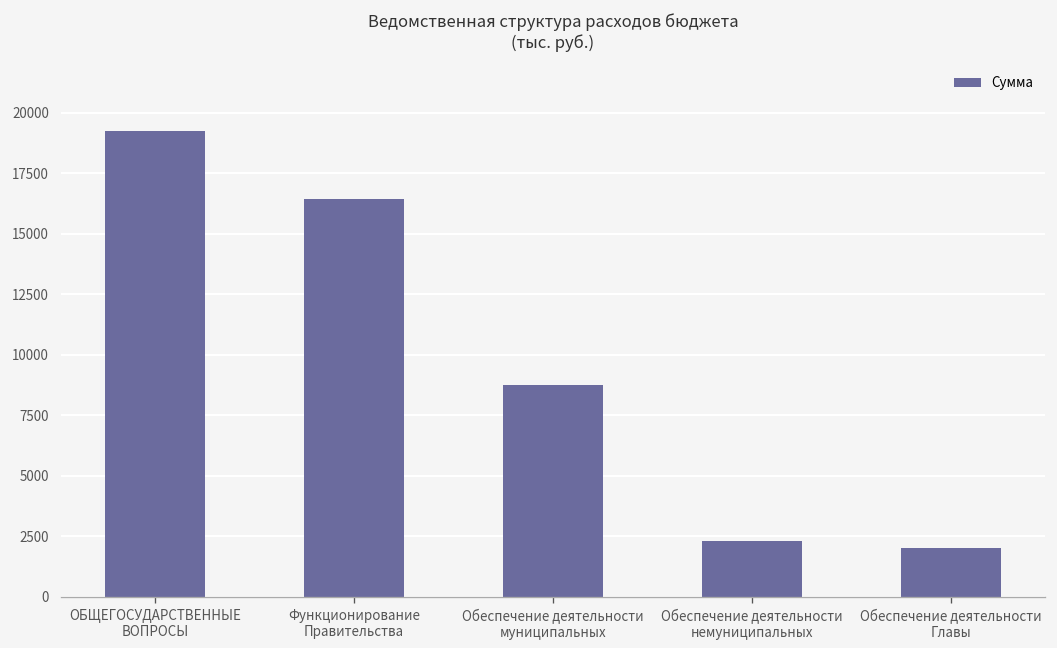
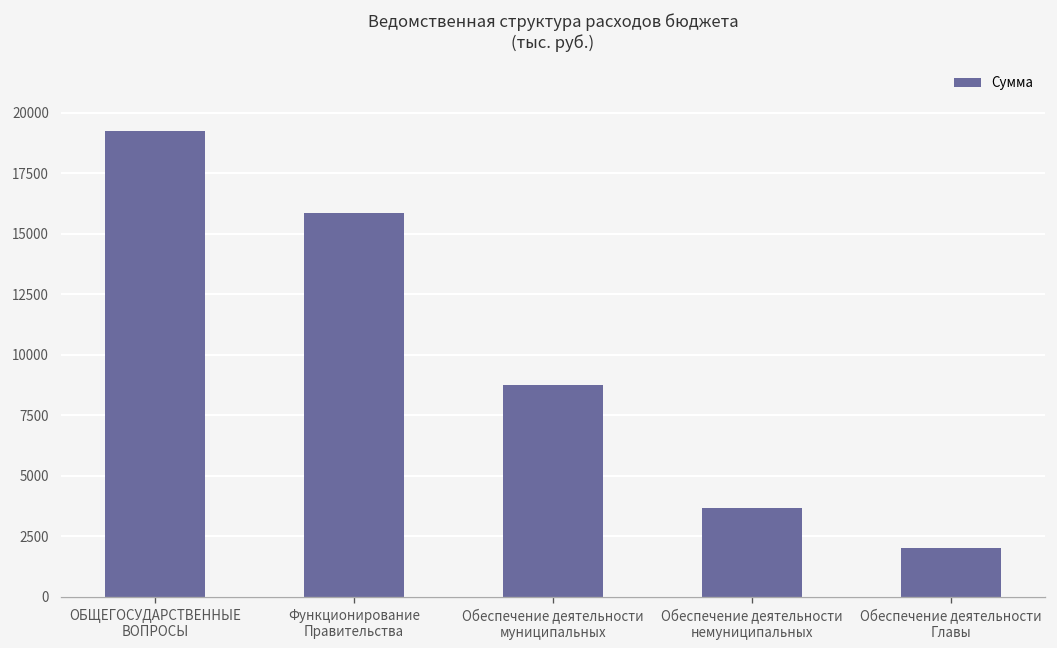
  {
    "ОБЩЕГОСУДАРСТВЕННЫЕ ВОПРОСЫ": 19200,
-   "Функционирование Правительства": 16400,
+   "Функционирование Правительства": 15900,
    "Обеспечение деятельности муниципальных": 8800,
-   "Обеспечение деятельности немуниципальных": 2300,
+   "Обеспечение деятельности немуниципальных": 3700,
    "Обеспечение деятельности Главы": 2000
  }
